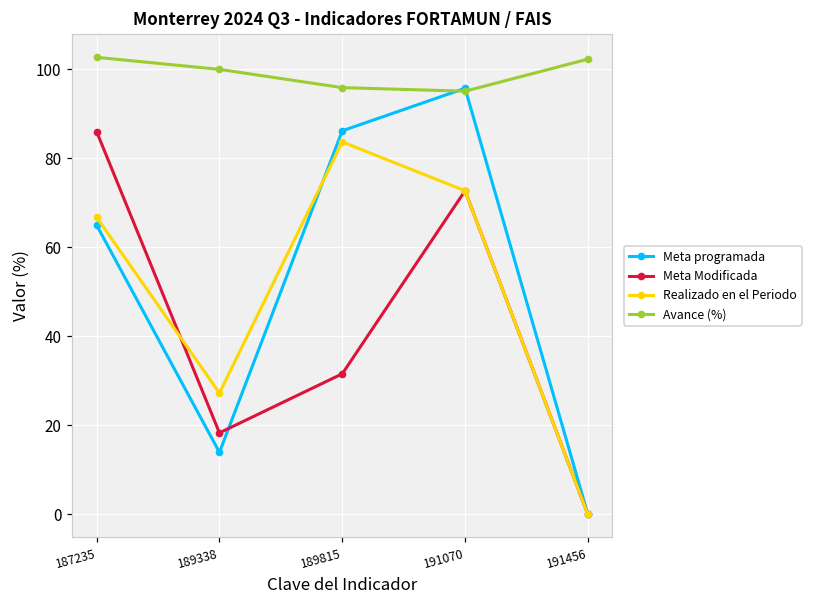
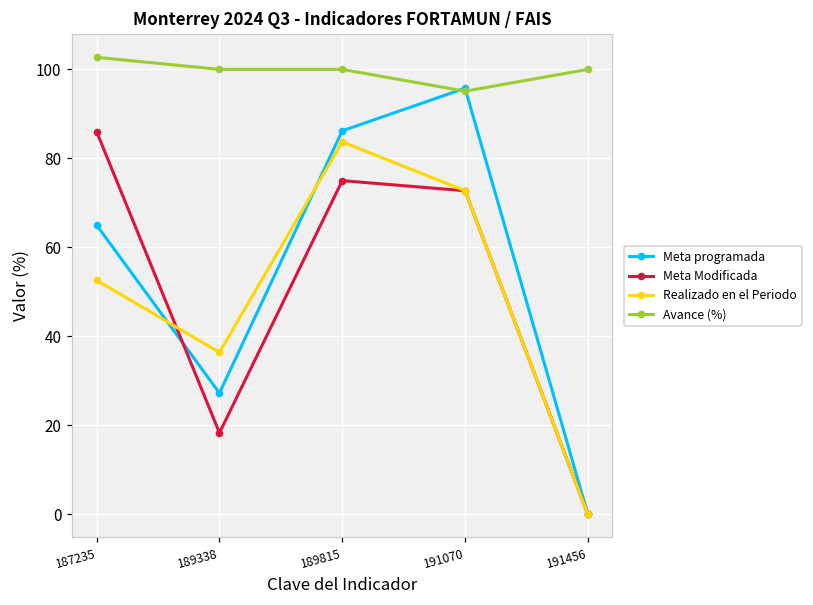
  {
    "Meta programada": {
      "187235": 65,
-     "189338": 14,
+     "189338": 27,
      "189815": 86,
      "191070": 96
    },
    "Meta Modificada": {
      "187235": 86,
      "189338": 18,
-     "189815": 32
+     "189815": 75
    },
    "Realizado en el Periodo": {
-     "187235": 67,
-     "189338": 27,
+     "187235": 53,
+     "189338": 36,
      "189815": 84
    },
    "Avance (%)": {
      "187235": 103,
      "189338": 100,
-     "189815": 96,
+     "189815": 100,
      "191070": 95,
-     "191456": 102
+     "191456": 100
    }
  }
